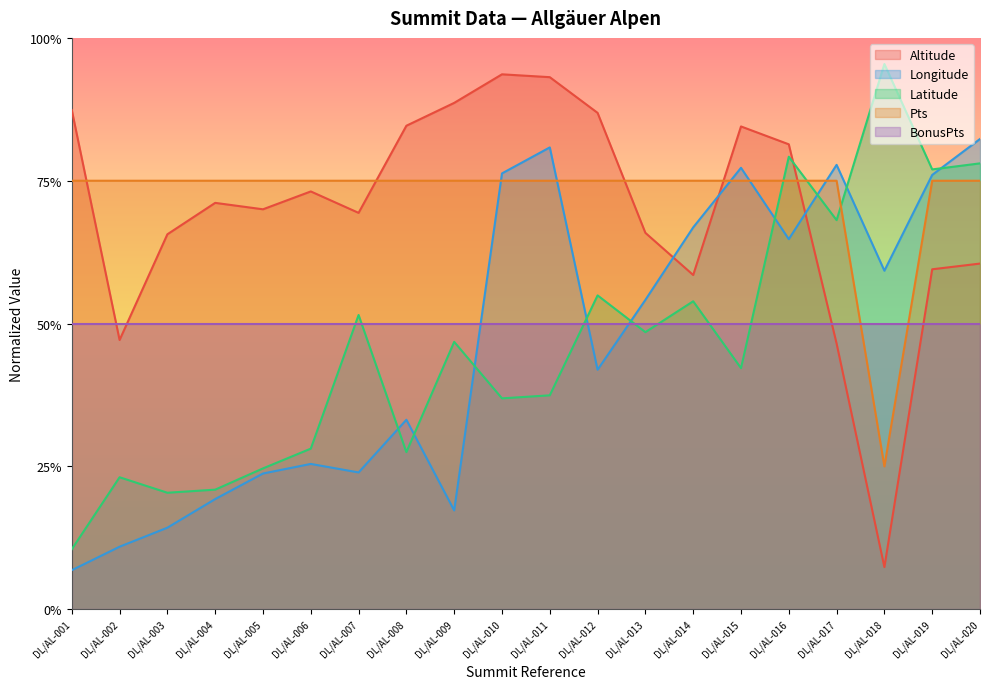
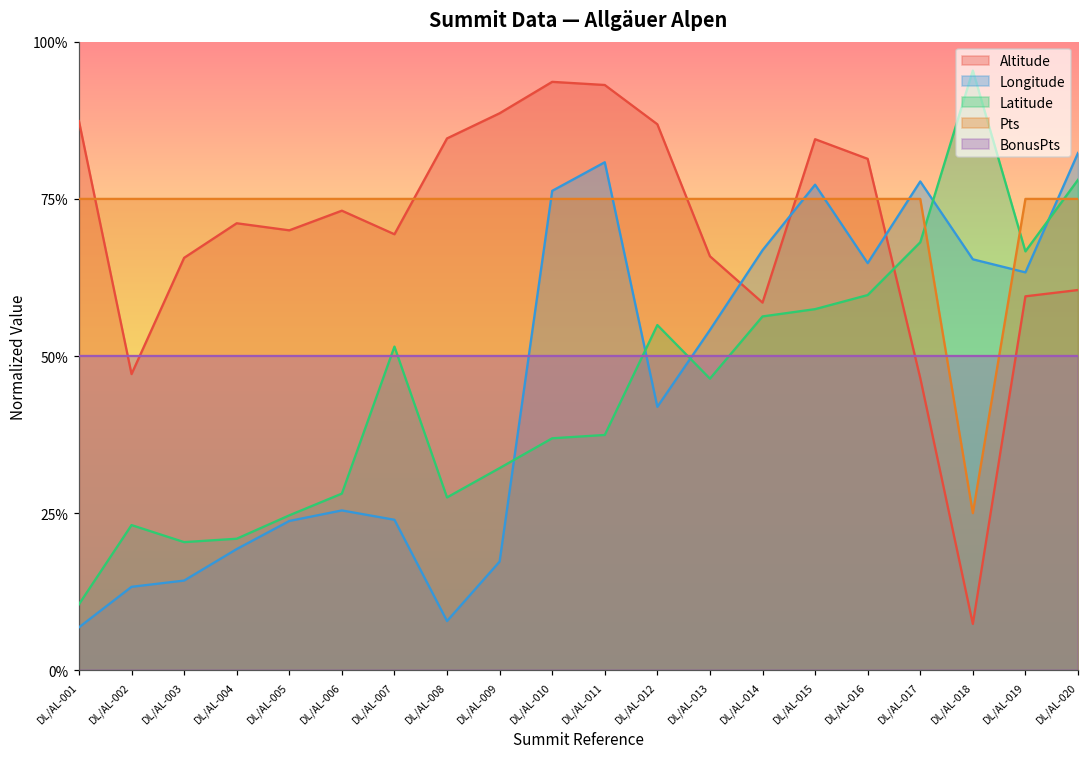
  {
    "Longitude": {
      "DL/AL-001": "7%",
-     "DL/AL-002": "11%",
+     "DL/AL-002": "13%",
      "DL/AL-003": "14%",
      "DL/AL-004": "19%",
      "DL/AL-005": "24%",
      "DL/AL-006": "25%",
      "DL/AL-007": "24%",
-     "DL/AL-008": "33%",
+     "DL/AL-008": "8%",
      "DL/AL-009": "17%",
      "DL/AL-010": "76%",
      "DL/AL-011": "81%",
      "DL/AL-012": "42%",
      "DL/AL-013": "54%",
      "DL/AL-014": "67%",
      "DL/AL-015": "77%",
      "DL/AL-016": "65%",
      "DL/AL-017": "78%",
-     "DL/AL-018": "59%",
-     "DL/AL-019": "76%",
+     "DL/AL-018": "65%",
+     "DL/AL-019": "63%",
      "DL/AL-020": "82%"
    },
    "Latitude": {
      "DL/AL-001": "11%",
      "DL/AL-002": "23%",
      "DL/AL-003": "20%",
      "DL/AL-004": "21%",
      "DL/AL-005": "25%",
      "DL/AL-006": "28%",
      "DL/AL-007": "52%",
      "DL/AL-008": "28%",
-     "DL/AL-009": "47%",
+     "DL/AL-009": "32%",
      "DL/AL-010": "37%",
      "DL/AL-011": "37%",
      "DL/AL-012": "55%",
-     "DL/AL-013": "49%",
-     "DL/AL-014": "54%",
-     "DL/AL-015": "42%",
-     "DL/AL-016": "79%",
+     "DL/AL-013": "46%",
+     "DL/AL-014": "56%",
+     "DL/AL-015": "57%",
+     "DL/AL-016": "60%",
      "DL/AL-017": "68%",
-     "DL/AL-019": "77%",
+     "DL/AL-019": "67%",
      "DL/AL-020": "78%"
    },
    "BonusPts": {
      "DL/AL-001": "50%",
      "DL/AL-002": "50%",
      "DL/AL-003": "50%",
      "DL/AL-004": "50%",
      "DL/AL-005": "50%",
      "DL/AL-006": "50%",
      "DL/AL-007": "50%",
      "DL/AL-008": "50%",
      "DL/AL-009": "50%",
      "DL/AL-010": "50%",
      "DL/AL-011": "50%",
      "DL/AL-012": "50%",
      "DL/AL-013": "50%",
      "DL/AL-014": "50%",
      "DL/AL-015": "50%",
      "DL/AL-016": "50%",
      "DL/AL-017": "50%",
      "DL/AL-018": "50%",
      "DL/AL-019": "50%",
      "DL/AL-020": "50%"
    }
  }
